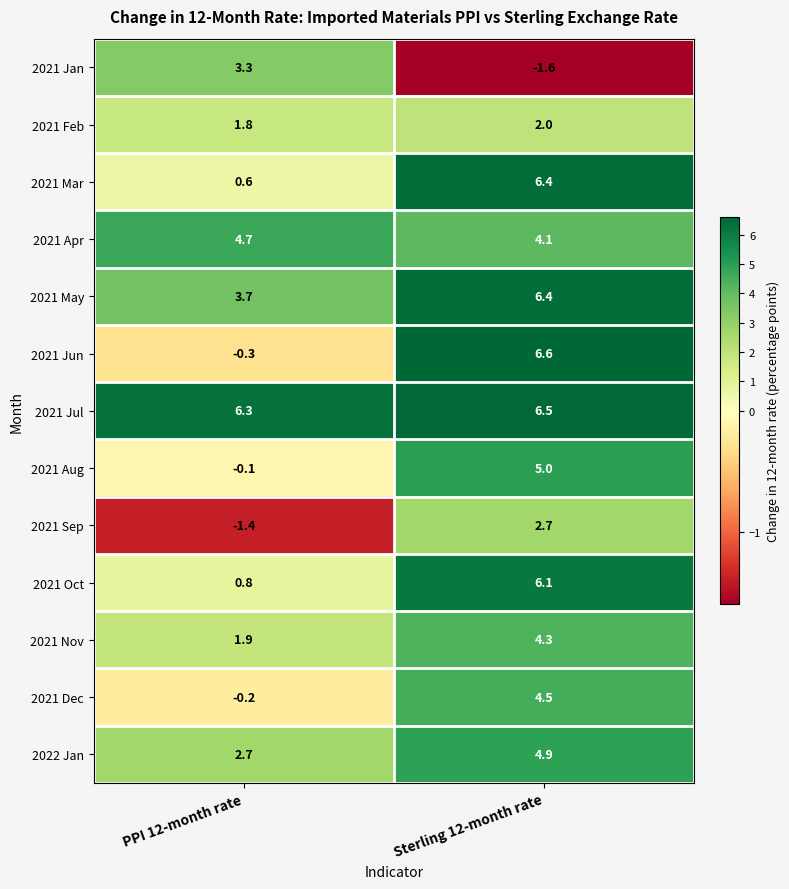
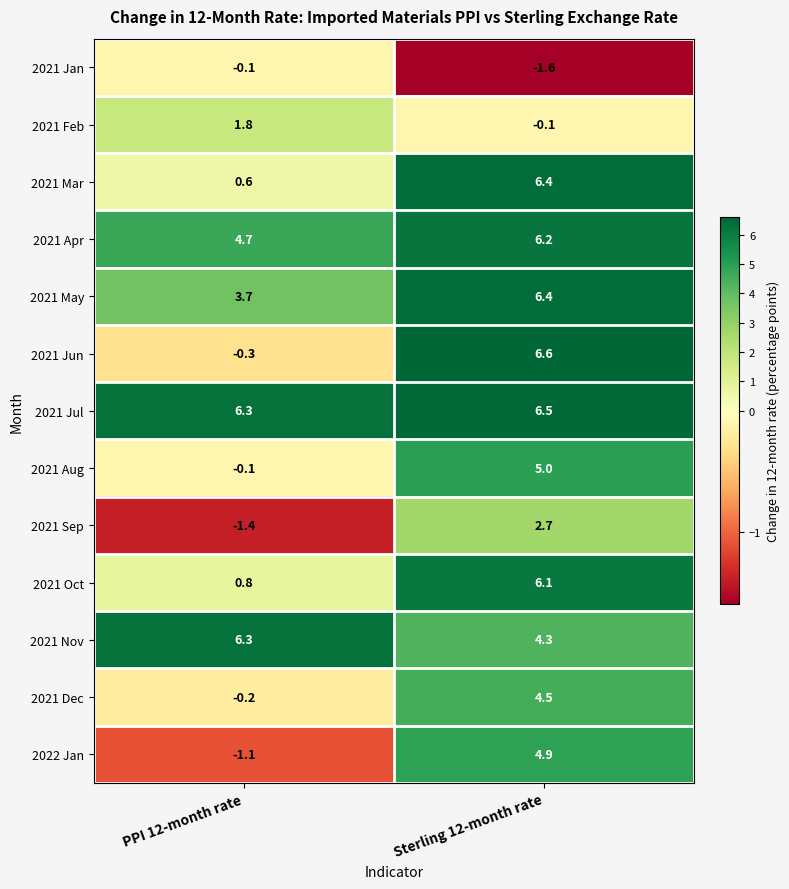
  {
    "2021 Jan": {
-     "PPI 12-month rate": 3.3,
+     "PPI 12-month rate": -0.1,
      "Sterling 12-month rate": -1.6
    },
    "2021 Feb": {
      "PPI 12-month rate": 1.8,
-     "Sterling 12-month rate": 2.0
+     "Sterling 12-month rate": -0.1
    },
    "2021 Mar": {
      "PPI 12-month rate": 0.6,
      "Sterling 12-month rate": 6.4
    },
    "2021 Apr": {
      "PPI 12-month rate": 4.7,
-     "Sterling 12-month rate": 4.1
+     "Sterling 12-month rate": 6.2
    },
    "2021 May": {
      "PPI 12-month rate": 3.7,
      "Sterling 12-month rate": 6.4
    },
    "2021 Jun": {
      "PPI 12-month rate": -0.3,
      "Sterling 12-month rate": 6.6
    },
    "2021 Jul": {
      "PPI 12-month rate": 6.3,
      "Sterling 12-month rate": 6.5
    },
    "2021 Aug": {
      "PPI 12-month rate": -0.1,
      "Sterling 12-month rate": 5.0
    },
    "2021 Sep": {
      "PPI 12-month rate": -1.4,
      "Sterling 12-month rate": 2.7
    },
    "2021 Oct": {
      "PPI 12-month rate": 0.8,
      "Sterling 12-month rate": 6.1
    },
    "2021 Nov": {
-     "PPI 12-month rate": 1.9,
+     "PPI 12-month rate": 6.3,
      "Sterling 12-month rate": 4.3
    },
    "2021 Dec": {
      "PPI 12-month rate": -0.2,
      "Sterling 12-month rate": 4.5
    },
    "2022 Jan": {
-     "PPI 12-month rate": 2.7,
+     "PPI 12-month rate": -1.1,
      "Sterling 12-month rate": 4.9
    }
  }
